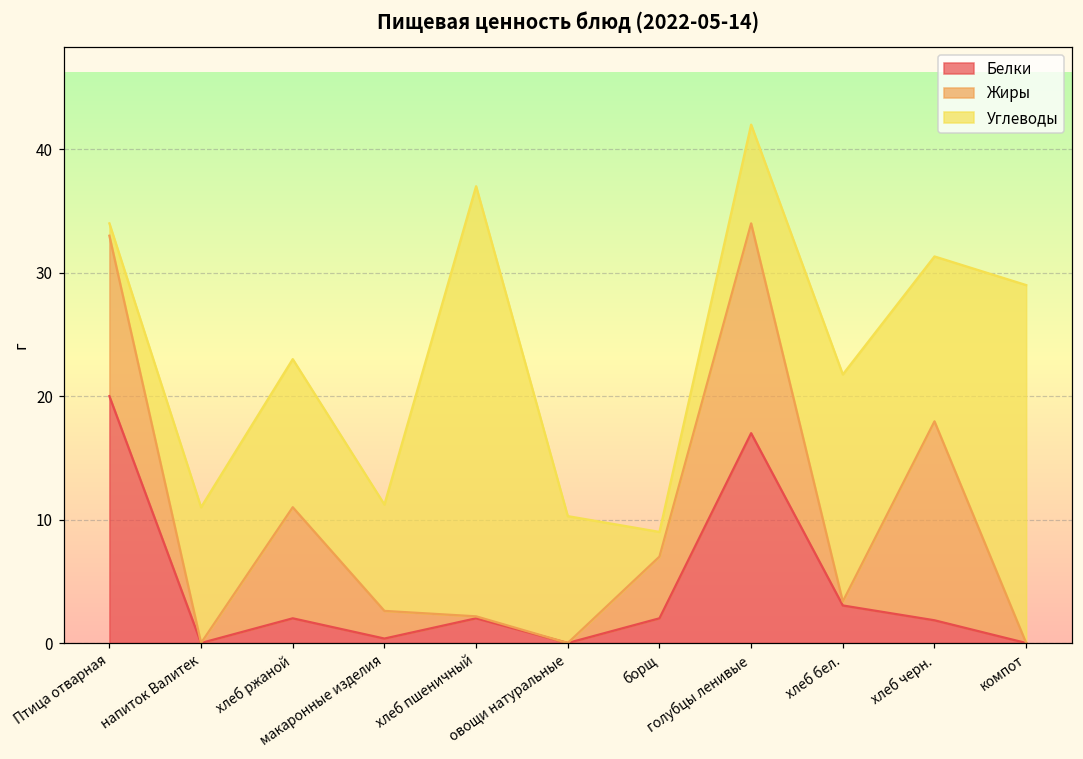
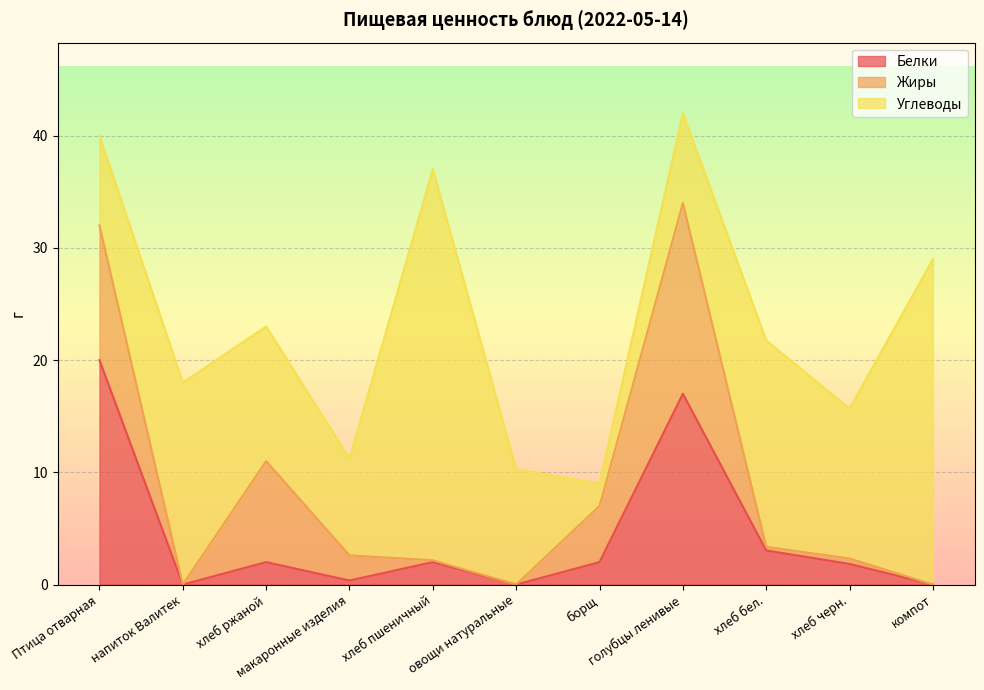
  {
    "Белки": {
      "Птица отварная": 20.0,
      "хлеб ржаной": 2.0,
      "макаронные изделия": 0.4,
      "борщ": 2.0,
      "голубцы ленивые": 17.0,
      "хлеб бел.": 3.0,
      "хлеб черн.": 1.8
    },
    "Жиры": {
-     "Птица отварная": 13,
+     "Птица отварная": 12,
      "хлеб ржаной": 9.0,
      "макаронные изделия": 2.2,
      "борщ": 5.0,
      "голубцы ленивые": 17.0,
      "хлеб бел.": 0.3,
-     "хлеб черн.": 16.1
+     "хлеб черн.": 0.5
    },
    "Углеводы": {
-     "Птица отварная": 1,
-     "напиток Валитек": 11,
+     "Птица отварная": 8,
+     "напиток Валитек": 18,
      "хлеб ржаной": 12,
      "макаронные изделия": 8.6,
      "хлеб пшеничный": 35,
      "овощи натуральные": 10.3,
      "борщ": 2,
      "голубцы ленивые": 8,
      "хлеб бел.": 18.4,
      "хлеб черн.": 13.4,
      "компот": 29
    }
  }
